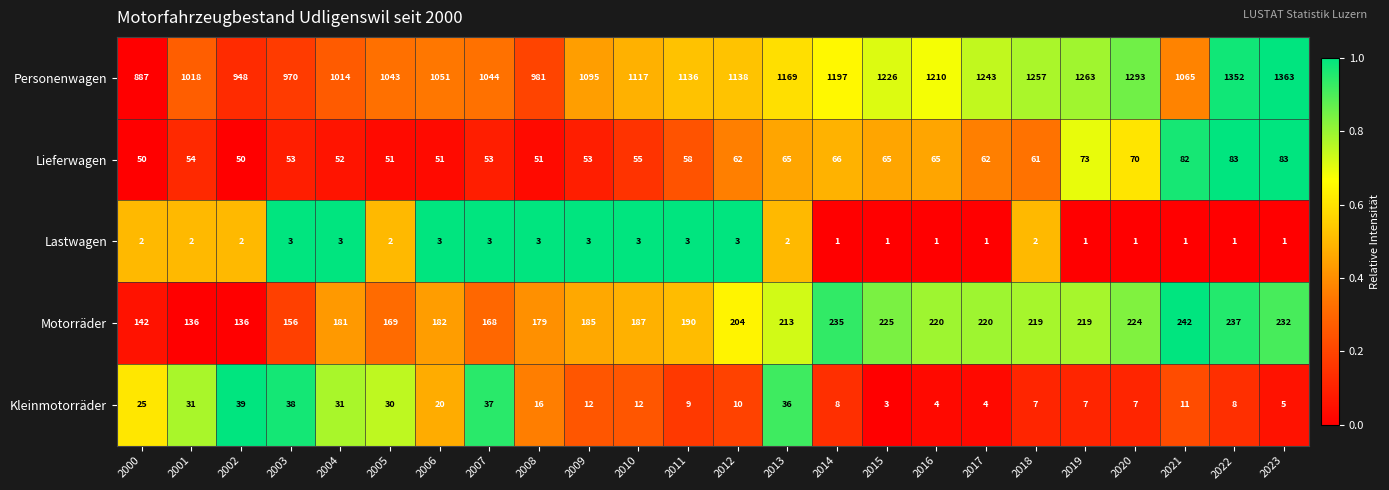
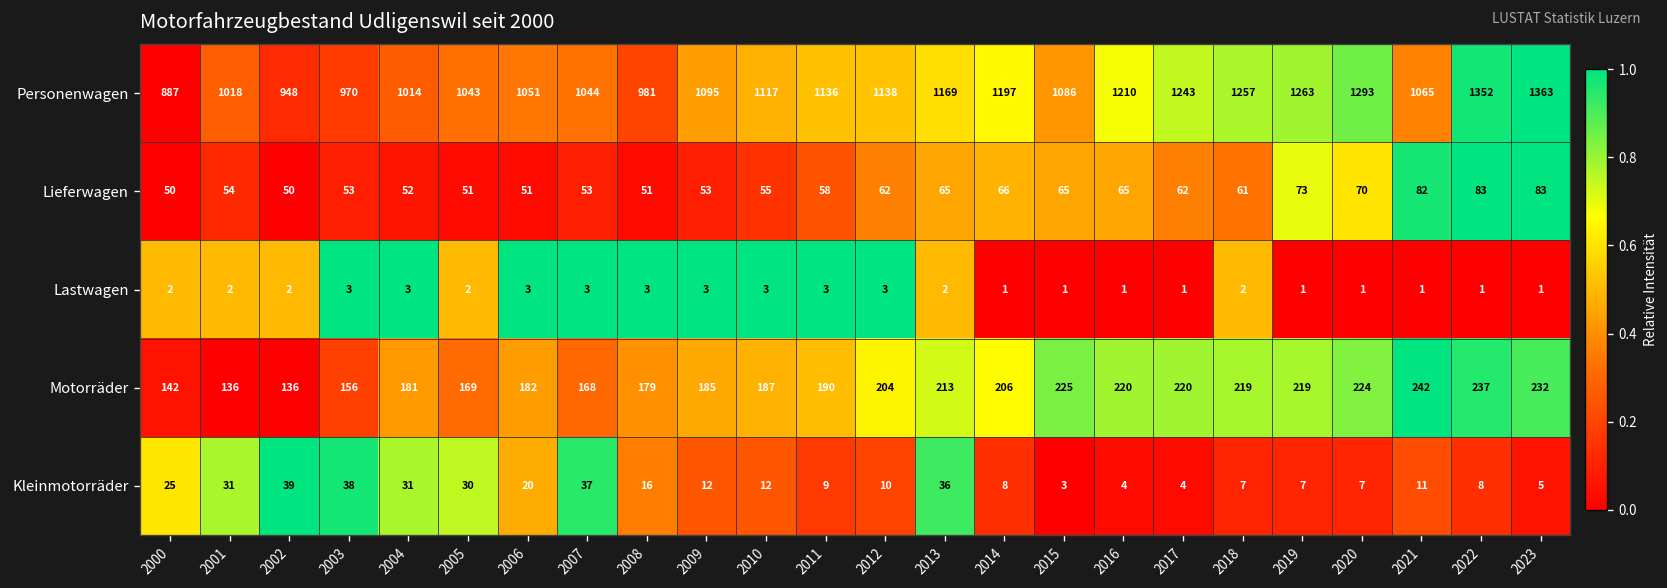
  {
    "Personenwagen": {
      "2000": 887,
      "2001": 1018,
      "2002": 948,
      "2003": 970,
      "2004": 1014,
      "2005": 1043,
      "2006": 1051,
      "2007": 1044,
      "2008": 981,
      "2009": 1095,
      "2010": 1117,
      "2011": 1136,
      "2012": 1138,
      "2013": 1169,
      "2014": 1197,
-     "2015": 1226,
+     "2015": 1086,
      "2016": 1210,
      "2017": 1243,
      "2018": 1257,
      "2019": 1263,
      "2020": 1293,
      "2021": 1065,
      "2022": 1352,
      "2023": 1363
    },
    "Lieferwagen": {
      "2000": 50,
      "2001": 54,
      "2002": 50,
      "2003": 53,
      "2004": 52,
      "2005": 51,
      "2006": 51,
      "2007": 53,
      "2008": 51,
      "2009": 53,
      "2010": 55,
      "2011": 58,
      "2012": 62,
      "2013": 65,
      "2014": 66,
      "2015": 65,
      "2016": 65,
      "2017": 62,
      "2018": 61,
      "2019": 73,
      "2020": 70,
      "2021": 82,
      "2022": 83,
      "2023": 83
    },
    "Lastwagen": {
      "2000": 2,
      "2001": 2,
      "2002": 2,
      "2003": 3,
      "2004": 3,
      "2005": 2,
      "2006": 3,
      "2007": 3,
      "2008": 3,
      "2009": 3,
      "2010": 3,
      "2011": 3,
      "2012": 3,
      "2013": 2,
      "2014": 1,
      "2015": 1,
      "2016": 1,
      "2017": 1,
      "2018": 2,
      "2019": 1,
      "2020": 1,
      "2021": 1,
      "2022": 1,
      "2023": 1
    },
    "Motorräder": {
      "2000": 142,
      "2001": 136,
      "2002": 136,
      "2003": 156,
      "2004": 181,
      "2005": 169,
      "2006": 182,
      "2007": 168,
      "2008": 179,
      "2009": 185,
      "2010": 187,
      "2011": 190,
      "2012": 204,
      "2013": 213,
-     "2014": 235,
+     "2014": 206,
      "2015": 225,
      "2016": 220,
      "2017": 220,
      "2018": 219,
      "2019": 219,
      "2020": 224,
      "2021": 242,
      "2022": 237,
      "2023": 232
    },
    "Kleinmotorräder": {
      "2000": 25,
      "2001": 31,
      "2002": 39,
      "2003": 38,
      "2004": 31,
      "2005": 30,
      "2006": 20,
      "2007": 37,
      "2008": 16,
      "2009": 12,
      "2010": 12,
      "2011": 9,
      "2012": 10,
      "2013": 36,
      "2014": 8,
      "2015": 3,
      "2016": 4,
      "2017": 4,
      "2018": 7,
      "2019": 7,
      "2020": 7,
      "2021": 11,
      "2022": 8,
      "2023": 5
    }
  }
